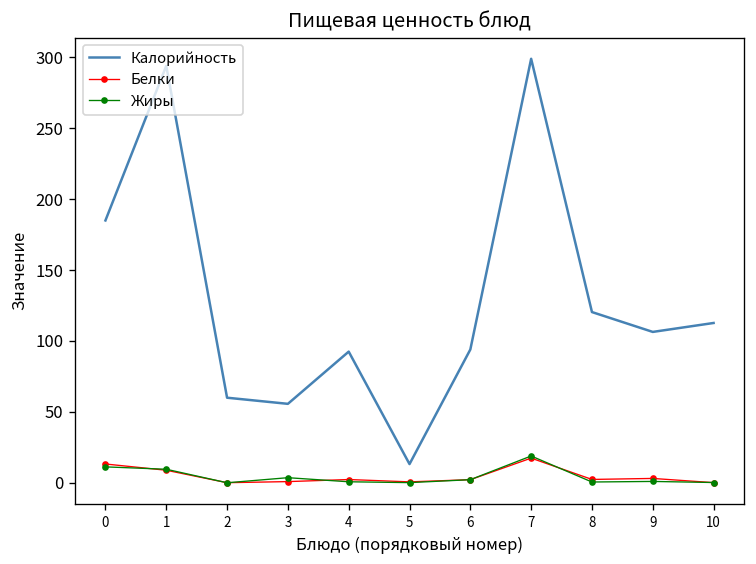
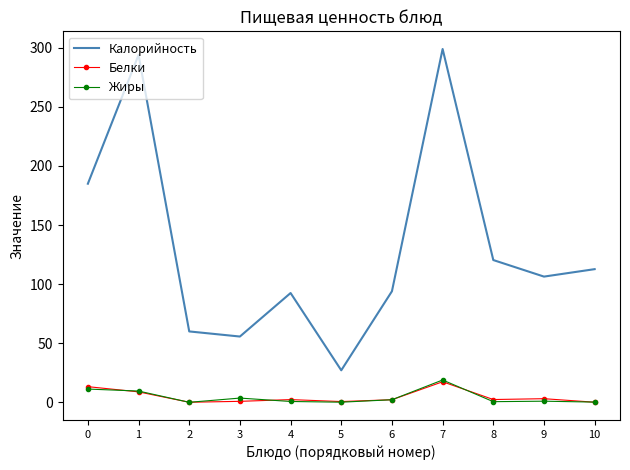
  {
    "Калорийность": {
      "0": 185,
      "2": 60,
      "3": 56,
      "4": 93,
-     "5": 13,
+     "5": 27,
      "6": 94,
      "7": 299,
      "8": 120,
      "9": 106,
      "10": 113
    },
    "Белки": {
      "3": 1
    },
    "Жиры": {
      "3": 4
    }
  }
